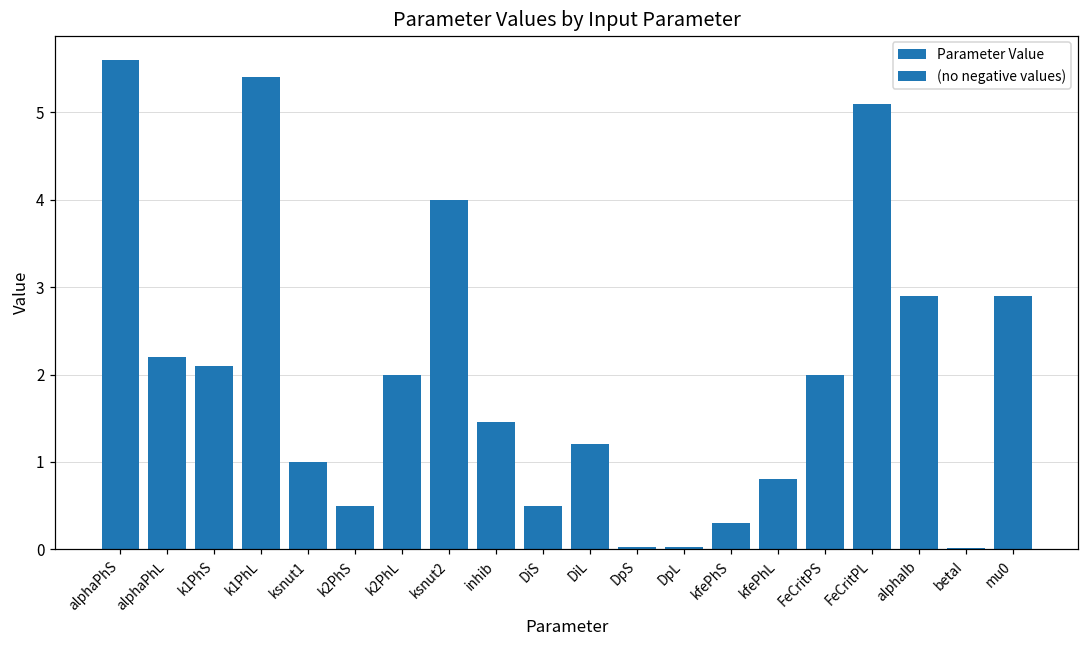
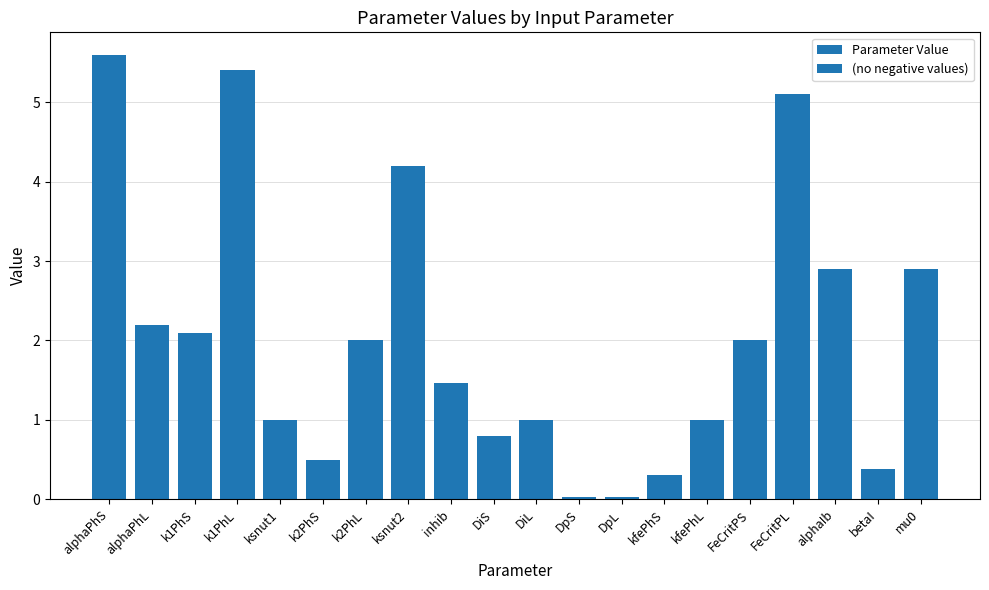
  {
    "alphaPhS": 5.6,
    "alphaPhL": 2.2,
    "k1PhS": 2.1,
    "k1PhL": 5.4,
    "ksnut1": 1.0,
    "k2PhS": 0.5,
    "k2PhL": 2.0,
-   "ksnut2": 4.0,
+   "ksnut2": 4.2,
    "inhib": 1.5,
-   "DiS": 0.5,
-   "DiL": 1.2,
+   "DiS": 0.8,
+   "DiL": 1.0,
    "kfePhS": 0.3,
-   "kfePhL": 0.8,
+   "kfePhL": 1.0,
    "FeCritPS": 2.0,
    "FeCritPL": 5.1,
    "alphaIb": 2.9,
-   "betaI": 0.0,
+   "betaI": 0.4,
    "mu0": 2.9
  }
